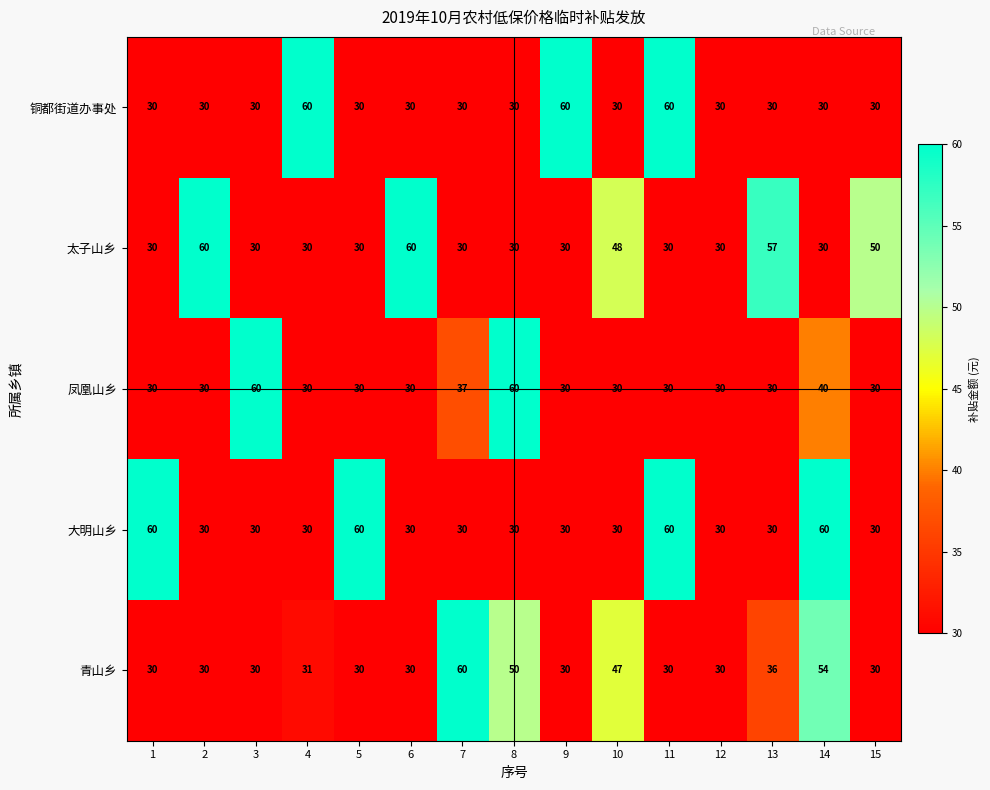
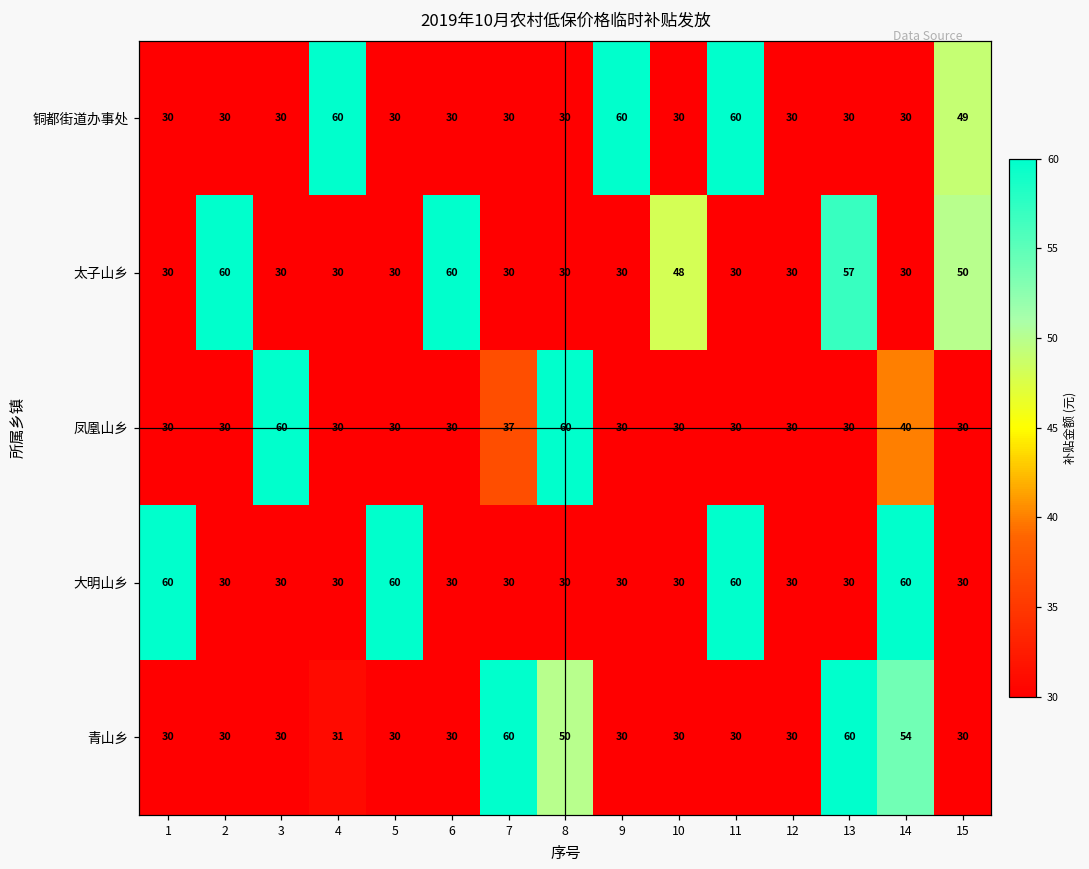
  {
    "铜都街道办事处": {
      "1": 30,
      "2": 30,
      "3": 30,
      "4": 60,
      "5": 30,
      "6": 30,
      "7": 30,
      "8": 30,
      "9": 60,
      "10": 30,
      "11": 60,
      "12": 30,
      "13": 30,
      "14": 30,
-     "15": 30
+     "15": 49
    },
    "太子山乡": {
      "1": 30,
      "2": 60,
      "3": 30,
      "4": 30,
      "5": 30,
      "6": 60,
      "7": 30,
      "8": 30,
      "9": 30,
      "10": 48,
      "11": 30,
      "12": 30,
      "13": 57,
      "14": 30,
      "15": 50
    },
    "凤凰山乡": {
      "1": 30,
      "2": 30,
      "3": 60,
      "4": 30,
      "5": 30,
      "6": 30,
      "7": 37,
      "8": 60,
      "9": 30,
      "10": 30,
      "11": 30,
      "12": 30,
      "13": 30,
      "14": 40,
      "15": 30
    },
    "大明山乡": {
      "1": 60,
      "2": 30,
      "3": 30,
      "4": 30,
      "5": 60,
      "6": 30,
      "7": 30,
      "8": 30,
      "9": 30,
      "10": 30,
      "11": 60,
      "12": 30,
      "13": 30,
      "14": 60,
      "15": 30
    },
    "青山乡": {
      "1": 30,
      "2": 30,
      "3": 30,
      "4": 31,
      "5": 30,
      "6": 30,
      "7": 60,
      "8": 50,
      "9": 30,
-     "10": 47,
+     "10": 30,
      "11": 30,
      "12": 30,
-     "13": 36,
+     "13": 60,
      "14": 54,
      "15": 30
    }
  }
